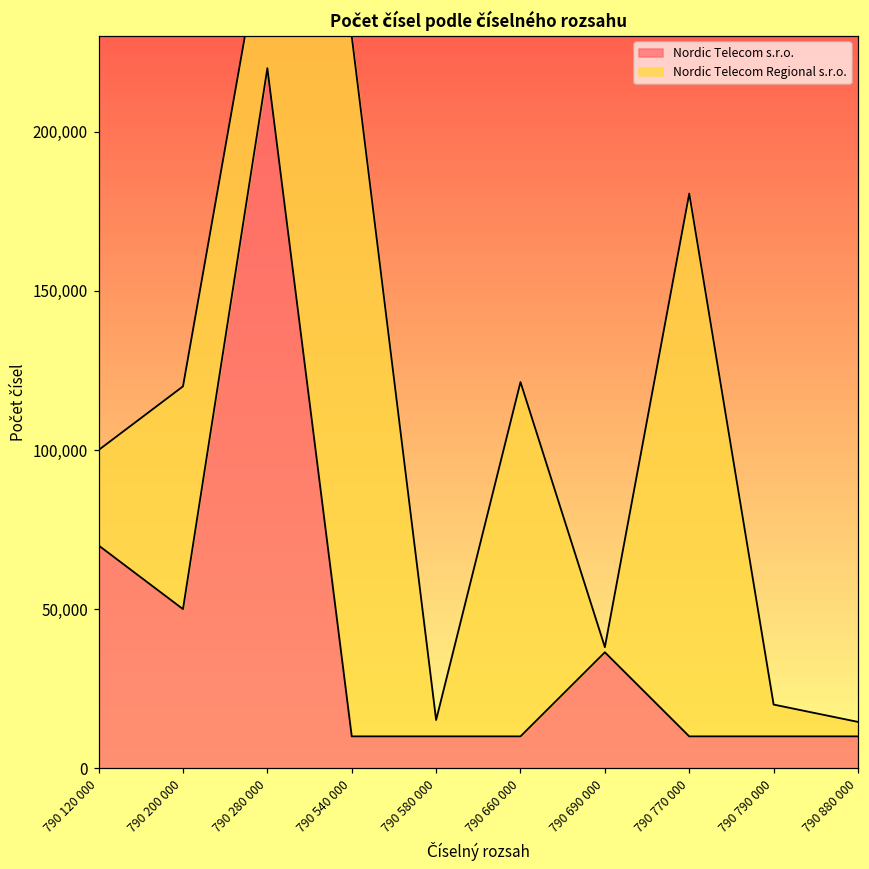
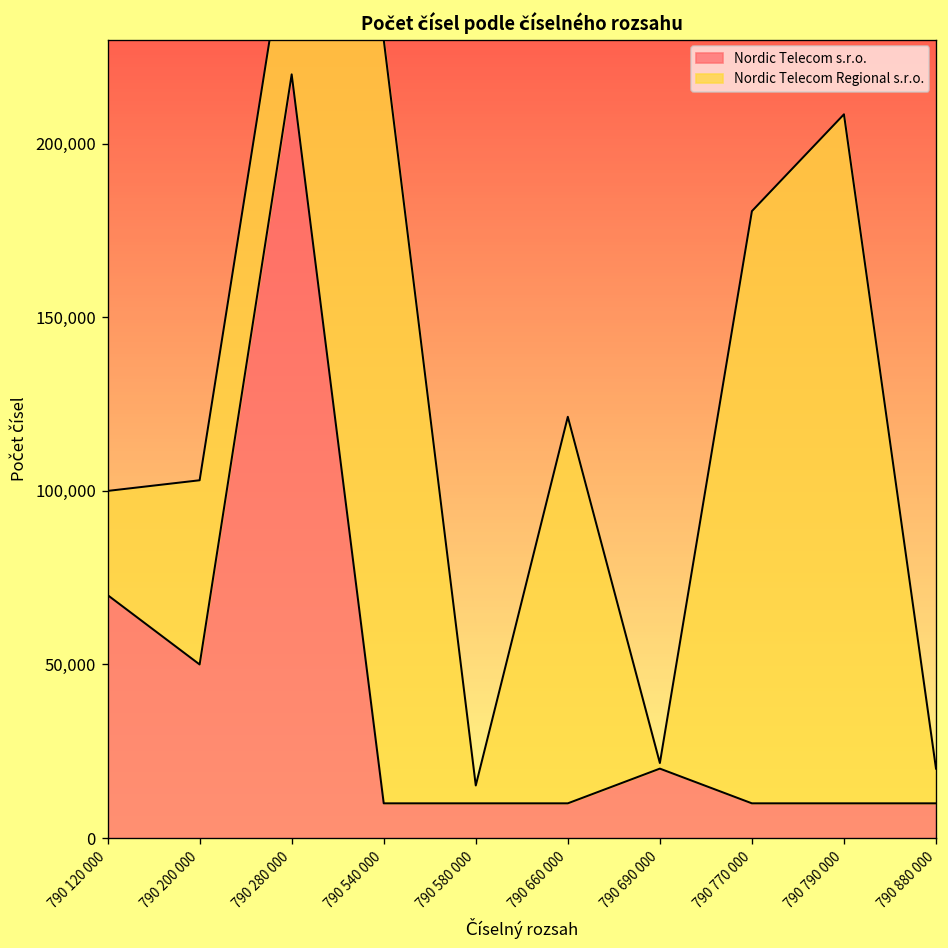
  {
    "Nordic Telecom s.r.o.": {
      "790 120 000": "70,000",
      "790 200 000": "50,000",
      "790 280 000": "220,000",
      "790 540 000": "10,000",
      "790 580 000": "10,000",
      "790 660 000": "10,000",
-     "790 690 000": "36,000",
+     "790 690 000": "20,000",
      "790 770 000": "10,000",
      "790 790 000": "10,000",
      "790 880 000": "10,000"
    },
    "Nordic Telecom Regional s.r.o.": {
      "790 120 000": "30,000",
-     "790 200 000": "70,000",
+     "790 200 000": "53,000",
      "790 540 000": "220,000",
      "790 580 000": "5,000",
      "790 660 000": "111,000",
      "790 690 000": "2,000",
      "790 770 000": "171,000",
-     "790 790 000": "10,000",
-     "790 880 000": "5,000"
+     "790 790 000": "198,000",
+     "790 880 000": "10,000"
    }
  }
